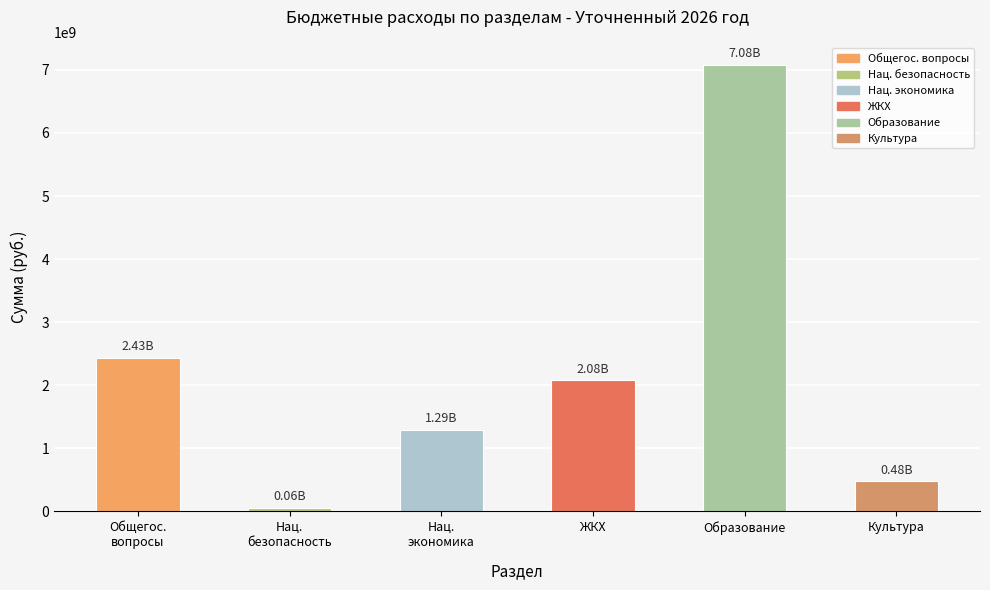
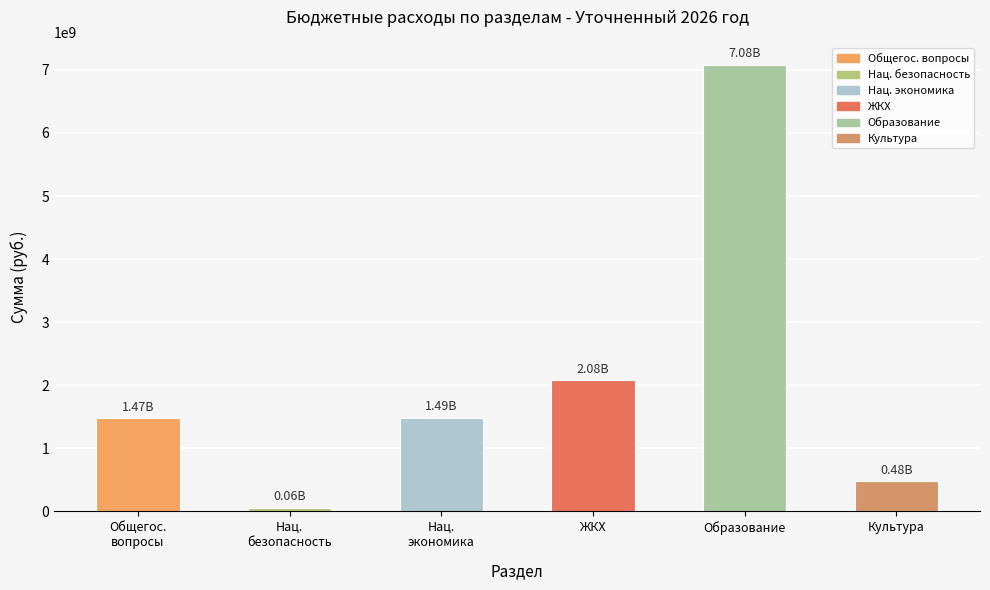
  {
-   "Общегос. вопросы": "2.43B",
+   "Общегос. вопросы": "1.47B",
    "Нац. безопасность": "0.06B",
-   "Нац. экономика": "1.29B",
+   "Нац. экономика": "1.49B",
    "ЖКХ": "2.08B",
    "Образование": "7.08B",
    "Культура": "0.48B"
  }
